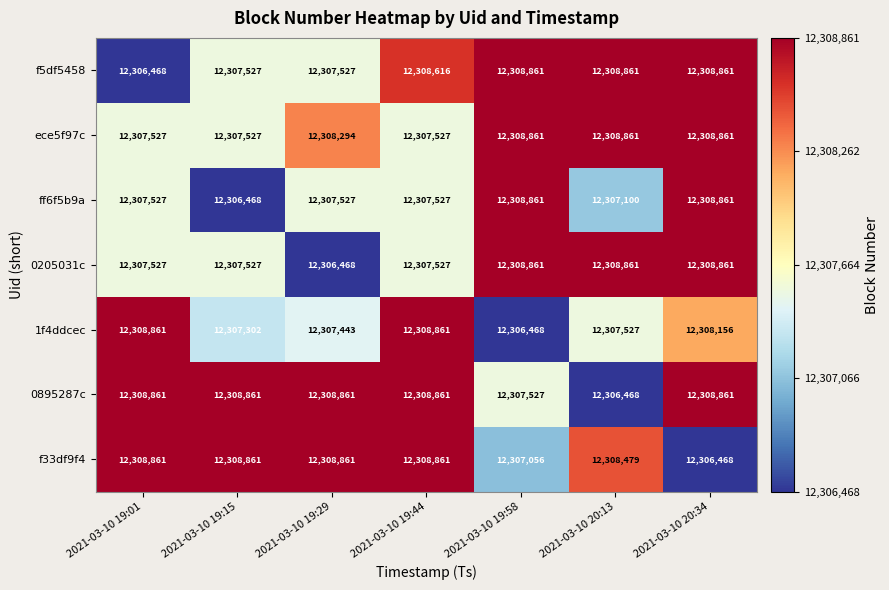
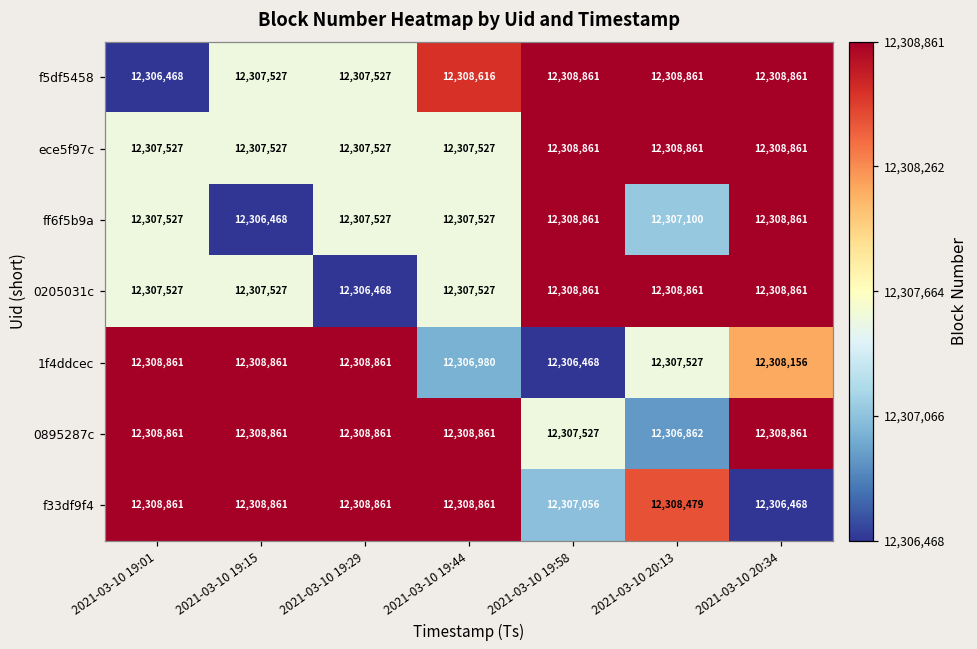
  {
    "f5df5458": {
      "2021-03-10 19:01": "12,306,468",
      "2021-03-10 19:15": "12,307,527",
      "2021-03-10 19:29": "12,307,527",
      "2021-03-10 19:44": "12,308,616",
      "2021-03-10 19:58": "12,308,861",
      "2021-03-10 20:13": "12,308,861",
      "2021-03-10 20:34": "12,308,861"
    },
    "ece5f97c": {
      "2021-03-10 19:01": "12,307,527",
      "2021-03-10 19:15": "12,307,527",
-     "2021-03-10 19:29": "12,308,294",
+     "2021-03-10 19:29": "12,307,527",
      "2021-03-10 19:44": "12,307,527",
      "2021-03-10 19:58": "12,308,861",
      "2021-03-10 20:13": "12,308,861",
      "2021-03-10 20:34": "12,308,861"
    },
    "ff6f5b9a": {
      "2021-03-10 19:01": "12,307,527",
      "2021-03-10 19:15": "12,306,468",
      "2021-03-10 19:29": "12,307,527",
      "2021-03-10 19:44": "12,307,527",
      "2021-03-10 19:58": "12,308,861",
      "2021-03-10 20:13": "12,307,100",
      "2021-03-10 20:34": "12,308,861"
    },
    "0205031c": {
      "2021-03-10 19:01": "12,307,527",
      "2021-03-10 19:15": "12,307,527",
      "2021-03-10 19:29": "12,306,468",
      "2021-03-10 19:44": "12,307,527",
      "2021-03-10 19:58": "12,308,861",
      "2021-03-10 20:13": "12,308,861",
      "2021-03-10 20:34": "12,308,861"
    },
    "1f4ddcec": {
      "2021-03-10 19:01": "12,308,861",
-     "2021-03-10 19:15": "12,307,302",
-     "2021-03-10 19:29": "12,307,443",
-     "2021-03-10 19:44": "12,308,861",
+     "2021-03-10 19:15": "12,308,861",
+     "2021-03-10 19:29": "12,308,861",
+     "2021-03-10 19:44": "12,306,980",
      "2021-03-10 19:58": "12,306,468",
      "2021-03-10 20:13": "12,307,527",
      "2021-03-10 20:34": "12,308,156"
    },
    "0895287c": {
      "2021-03-10 19:01": "12,308,861",
      "2021-03-10 19:15": "12,308,861",
      "2021-03-10 19:29": "12,308,861",
      "2021-03-10 19:44": "12,308,861",
      "2021-03-10 19:58": "12,307,527",
-     "2021-03-10 20:13": "12,306,468",
+     "2021-03-10 20:13": "12,306,862",
      "2021-03-10 20:34": "12,308,861"
    },
    "f33df9f4": {
      "2021-03-10 19:01": "12,308,861",
      "2021-03-10 19:15": "12,308,861",
      "2021-03-10 19:29": "12,308,861",
      "2021-03-10 19:44": "12,308,861",
      "2021-03-10 19:58": "12,307,056",
      "2021-03-10 20:13": "12,308,479",
      "2021-03-10 20:34": "12,306,468"
    }
  }
